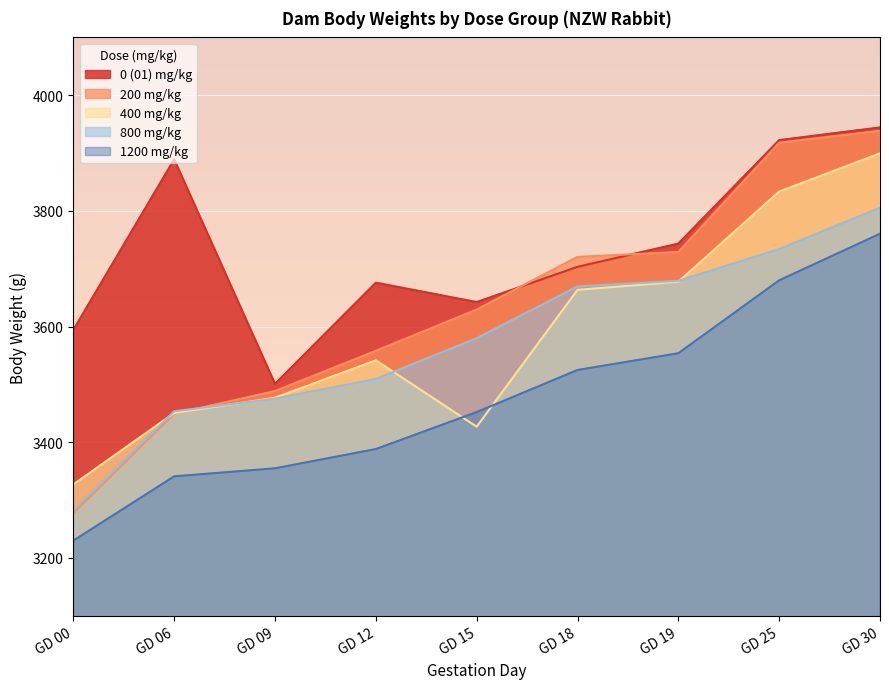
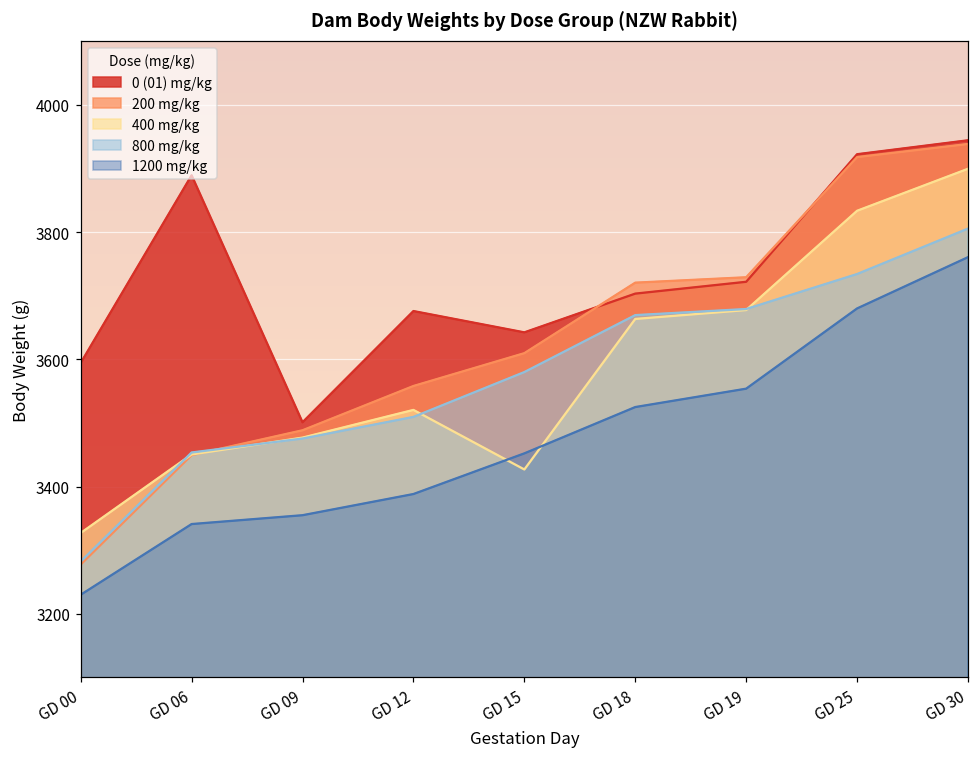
  {
    "0 (01) mg/kg": {
      "GD 00": 3590,
      "GD 09": 3500,
      "GD 12": 3680,
      "GD 15": 3640,
      "GD 18": 3700,
-     "GD 19": 3740,
+     "GD 19": 3720,
      "GD 25": 3920,
      "GD 30": 3940
    },
    "200 mg/kg": {
      "GD 00": 3280,
      "GD 09": 3490,
      "GD 12": 3560,
-     "GD 15": 3630,
+     "GD 15": 3610,
      "GD 18": 3720,
      "GD 19": 3730,
      "GD 25": 3920,
      "GD 30": 3940
    },
    "400 mg/kg": {
      "GD 00": 3330,
-     "GD 12": 3540,
+     "GD 12": 3520,
      "GD 15": 3430,
      "GD 18": 3660,
      "GD 25": 3830,
      "GD 30": 3900
    }
  }
